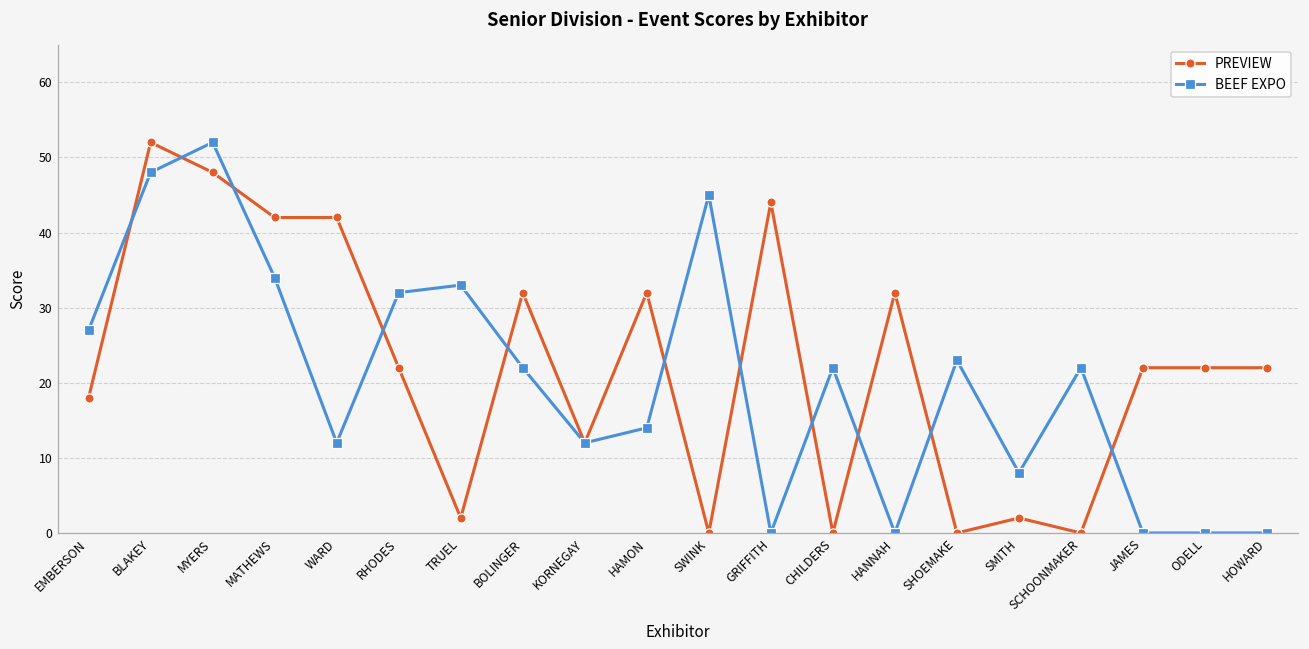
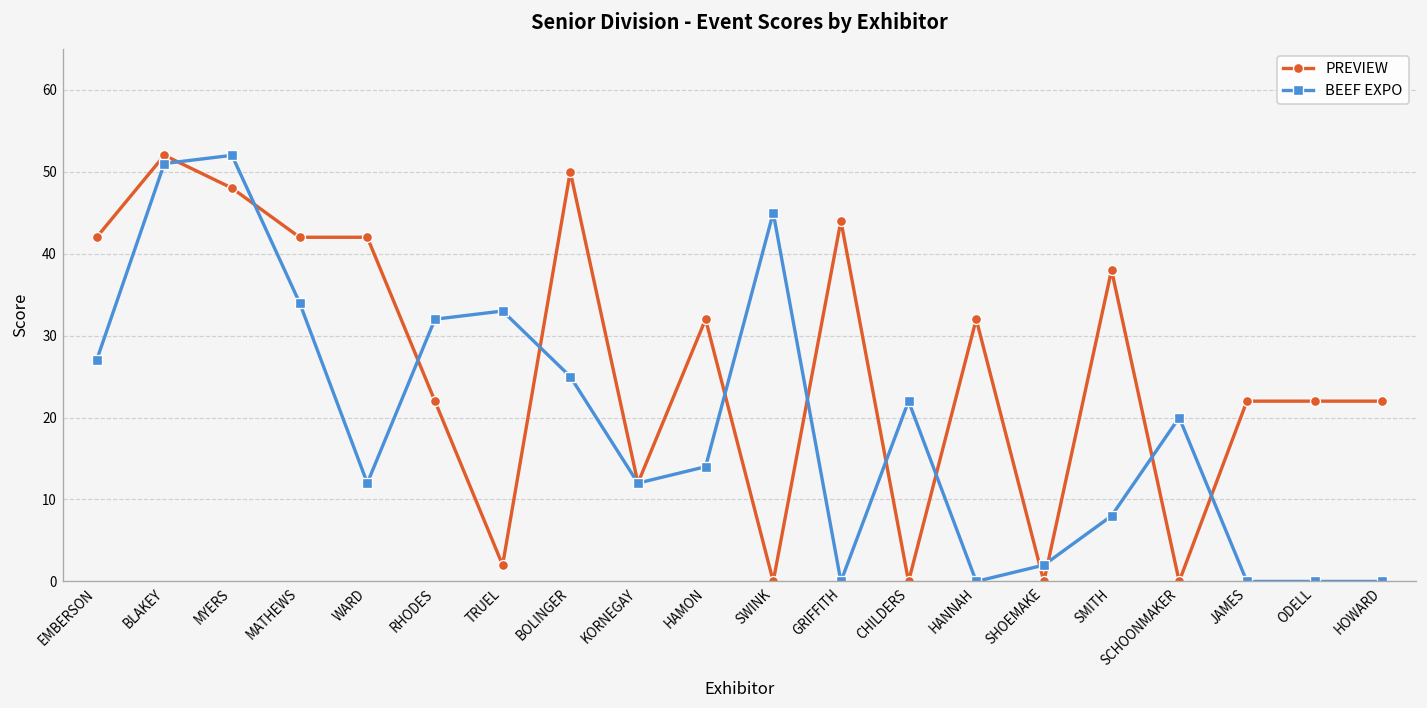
  {
    "PREVIEW": {
-     "EMBERSON": 18,
+     "EMBERSON": 42,
      "BLAKEY": 52,
      "MYERS": 48,
      "MATHEWS": 42,
      "WARD": 42,
      "RHODES": 22,
      "TRUEL": 2,
-     "BOLINGER": 32,
+     "BOLINGER": 50,
      "HAMON": 32,
      "SWINK": 0,
      "GRIFFITH": 44,
      "CHILDERS": 0,
      "HANNAH": 32,
      "SHOEMAKE": 0,
-     "SMITH": 2,
+     "SMITH": 38,
      "SCHOONMAKER": 0,
      "JAMES": 22,
      "ODELL": 22,
      "HOWARD": 22
    },
    "BEEF EXPO": {
      "EMBERSON": 27,
-     "BLAKEY": 48,
+     "BLAKEY": 51,
      "MYERS": 52,
      "MATHEWS": 34,
      "WARD": 12,
      "RHODES": 32,
      "TRUEL": 33,
-     "BOLINGER": 22,
+     "BOLINGER": 25,
      "HAMON": 14,
      "SWINK": 45,
      "GRIFFITH": 0,
      "CHILDERS": 22,
      "HANNAH": 0,
-     "SHOEMAKE": 23,
+     "SHOEMAKE": 2,
      "SMITH": 8,
-     "SCHOONMAKER": 22,
+     "SCHOONMAKER": 20,
      "JAMES": 0,
      "ODELL": 0,
      "HOWARD": 0
    }
  }
